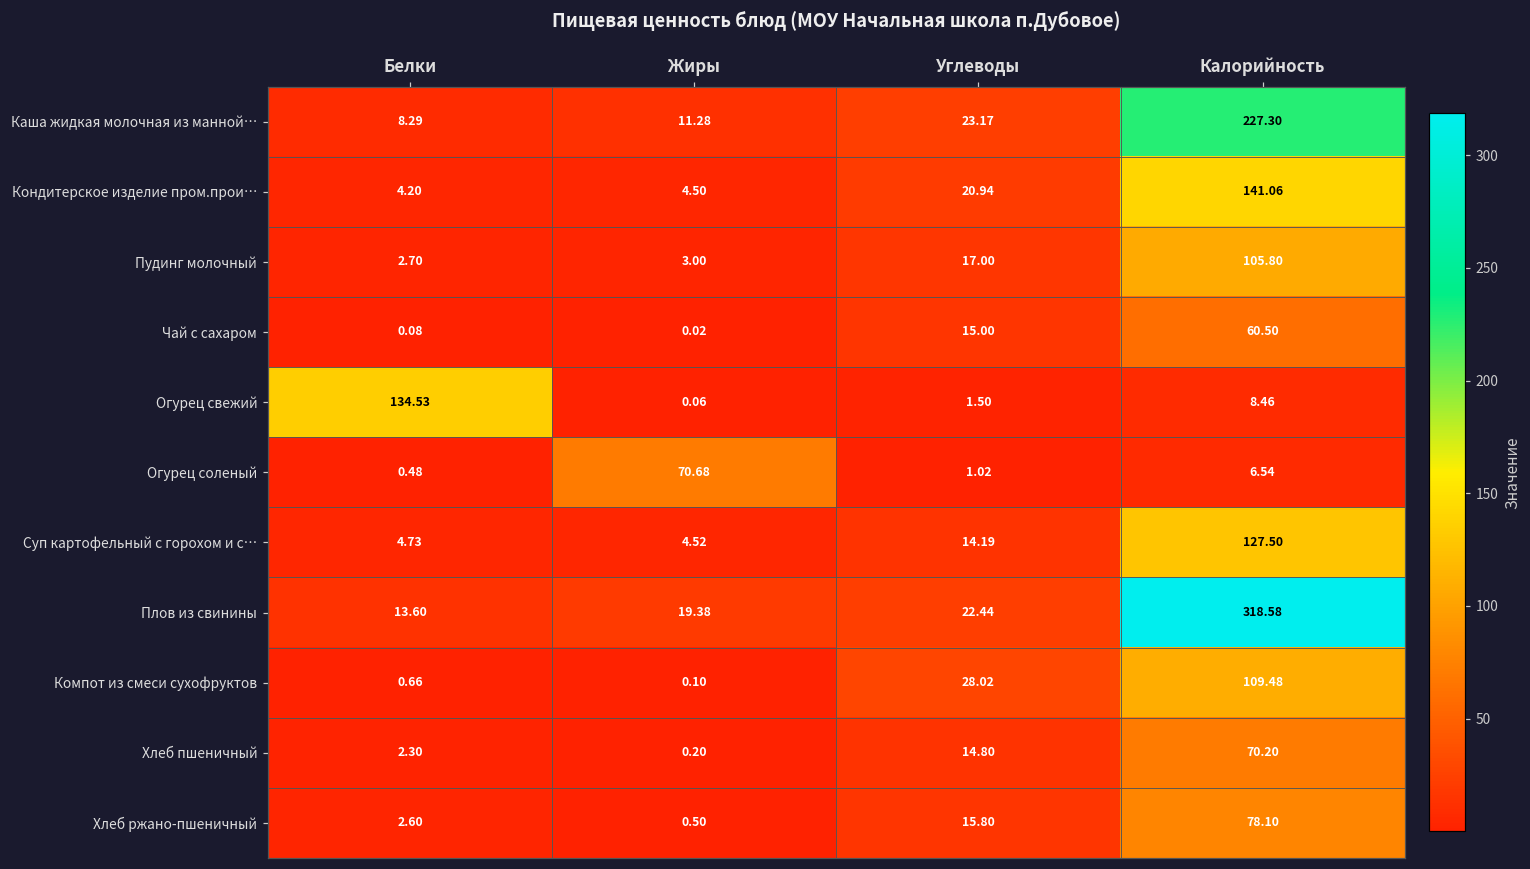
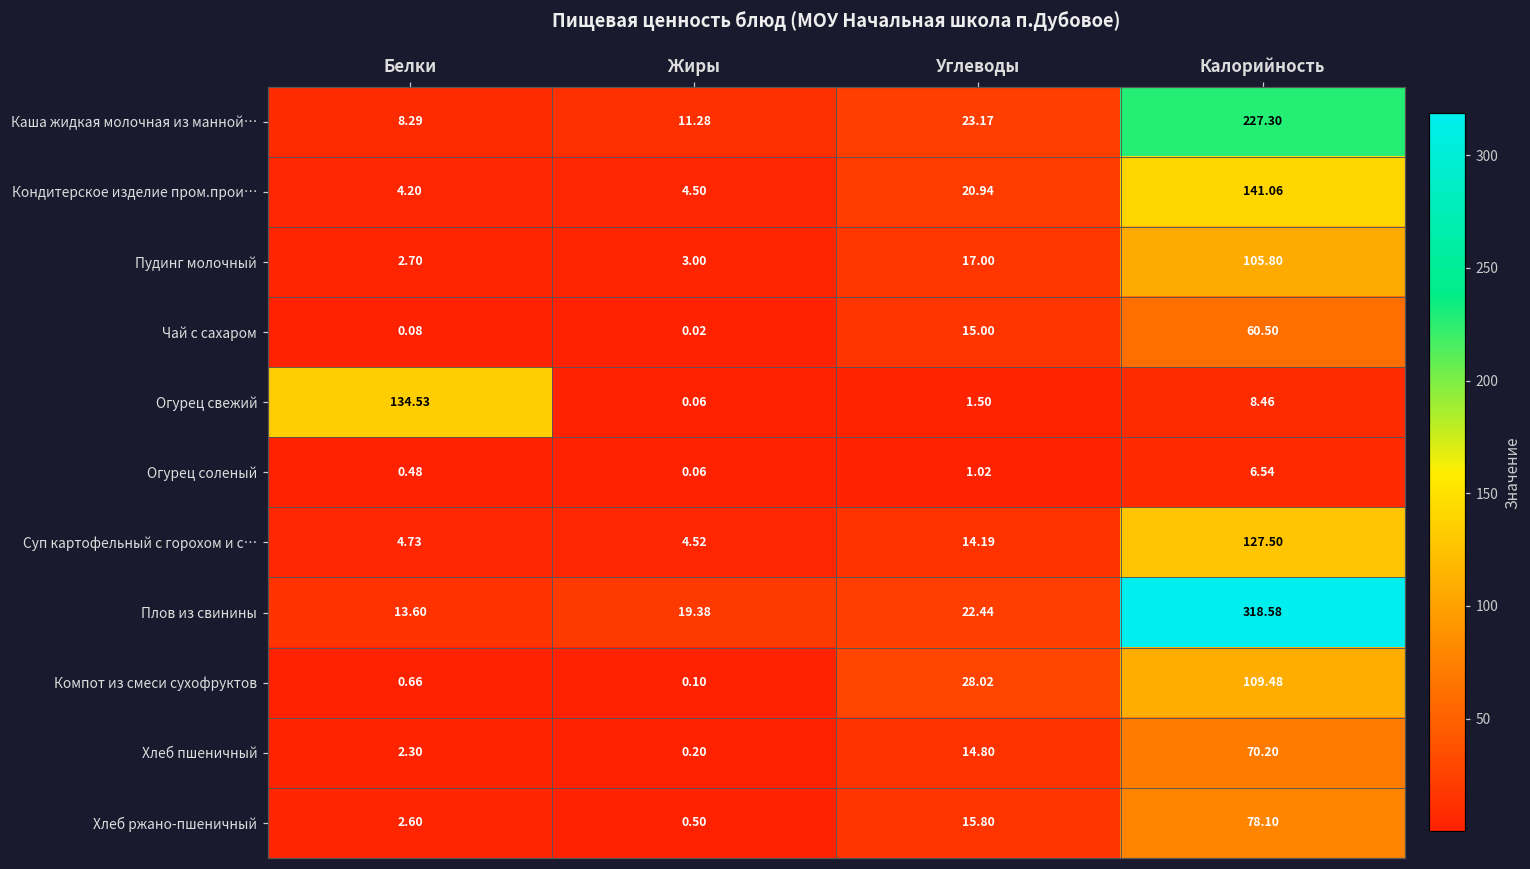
  {
    "Каша жидкая молочная из манной…": {
      "Белки": 8.29,
      "Жиры": 11.28,
      "Углеводы": 23.17,
      "Калорийность": 227.30
    },
    "Кондитерское изделие пром.прои…": {
      "Белки": 4.20,
      "Жиры": 4.50,
      "Углеводы": 20.94,
      "Калорийность": 141.06
    },
    "Пудинг молочный": {
      "Белки": 2.70,
      "Жиры": 3.00,
      "Углеводы": 17.00,
      "Калорийность": 105.80
    },
    "Чай с сахаром": {
      "Белки": 0.08,
      "Жиры": 0.02,
      "Углеводы": 15.00,
      "Калорийность": 60.50
    },
    "Огурец свежий": {
      "Белки": 134.53,
      "Жиры": 0.06,
      "Углеводы": 1.50,
      "Калорийность": 8.46
    },
    "Огурец соленый": {
      "Белки": 0.48,
-     "Жиры": 70.68,
+     "Жиры": 0.06,
      "Углеводы": 1.02,
      "Калорийность": 6.54
    },
    "Суп картофельный с горохом и с…": {
      "Белки": 4.73,
      "Жиры": 4.52,
      "Углеводы": 14.19,
      "Калорийность": 127.50
    },
    "Плов из свинины": {
      "Белки": 13.60,
      "Жиры": 19.38,
      "Углеводы": 22.44,
      "Калорийность": 318.58
    },
    "Компот из смеси сухофруктов": {
      "Белки": 0.66,
      "Жиры": 0.10,
      "Углеводы": 28.02,
      "Калорийность": 109.48
    },
    "Хлеб пшеничный": {
      "Белки": 2.30,
      "Жиры": 0.20,
      "Углеводы": 14.80,
      "Калорийность": 70.20
    },
    "Хлеб ржано-пшеничный": {
      "Белки": 2.60,
      "Жиры": 0.50,
      "Углеводы": 15.80,
      "Калорийность": 78.10
    }
  }
